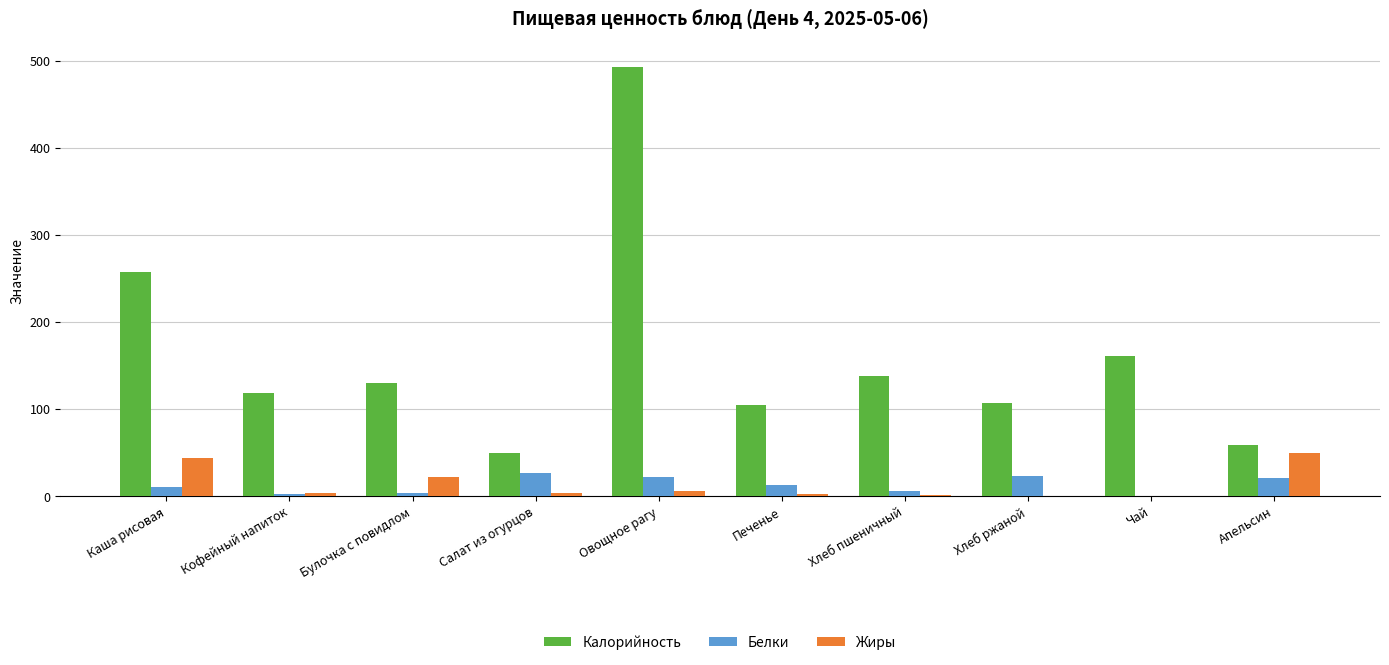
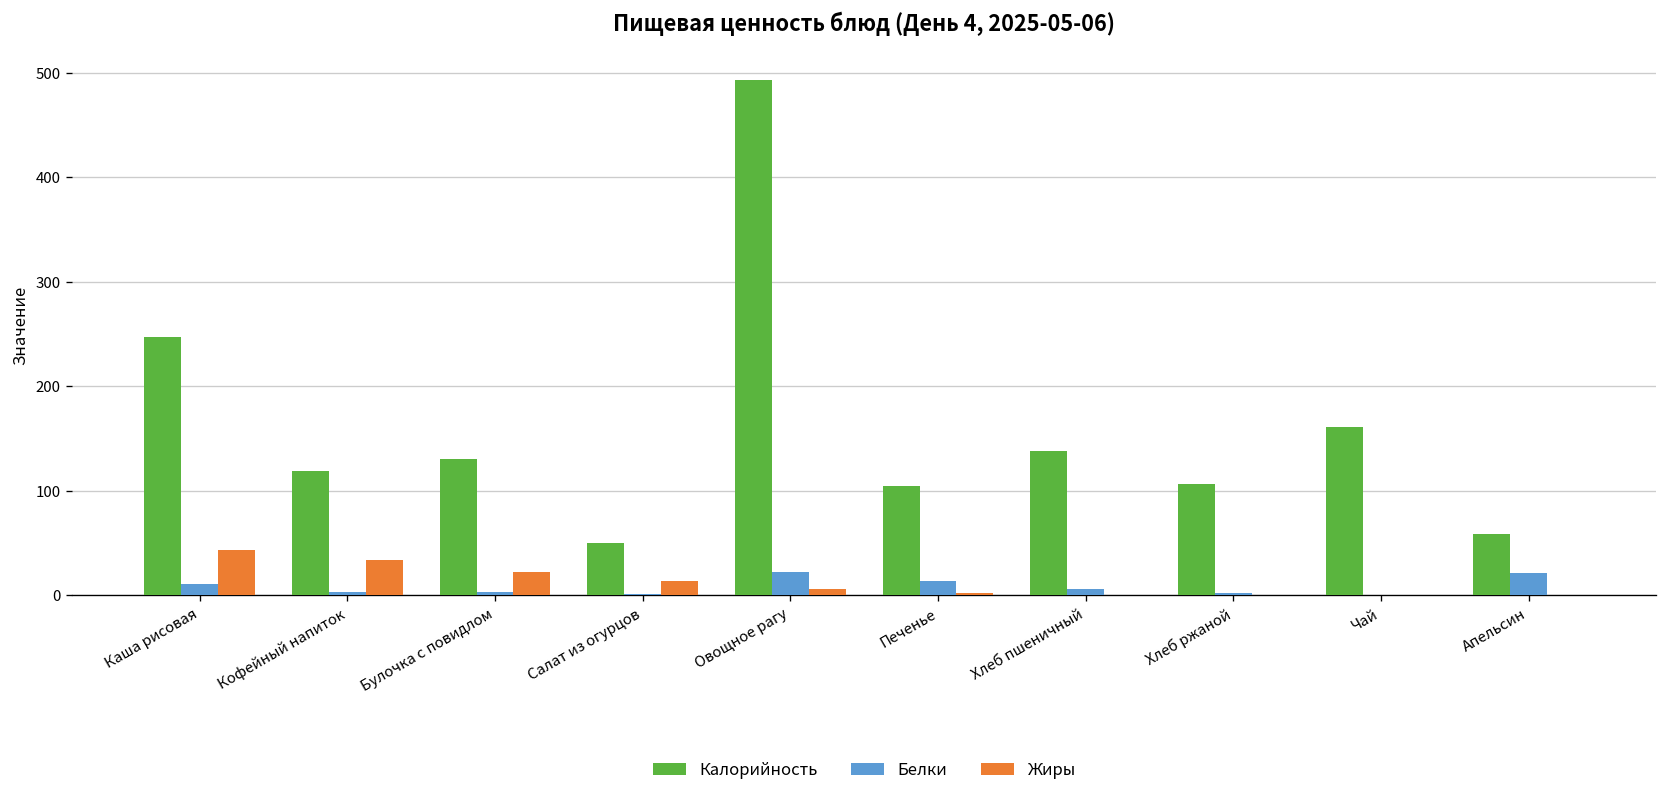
  {
    "Калорийность": {
-     "Каша рисовая": 260,
+     "Каша рисовая": 250,
      "Кофейный напиток": 120,
      "Булочка с повидлом": 130,
      "Салат из огурцов": 50,
      "Овощное рагу": 490,
      "Печенье": 100,
      "Хлеб пшеничный": 140,
      "Хлеб ржаной": 110,
      "Чай": 160,
      "Апельсин": 60
    },
    "Белки": {
      "Каша рисовая": 10,
      "Булочка с повидлом": 0,
-     "Салат из огурцов": 30,
+     "Салат из огурцов": 0,
      "Овощное рагу": 20,
      "Печенье": 10,
      "Хлеб пшеничный": 10,
-     "Хлеб ржаной": 20,
+     "Хлеб ржаной": 0,
      "Апельсин": 20
    },
    "Жиры": {
      "Каша рисовая": 40,
-     "Кофейный напиток": 0,
+     "Кофейный напиток": 30,
      "Булочка с повидлом": 20,
-     "Салат из огурцов": 0,
+     "Салат из огурцов": 10,
      "Овощное рагу": 10,
-     "Апельсин": 50
+     "Апельсин": 0
    }
  }
